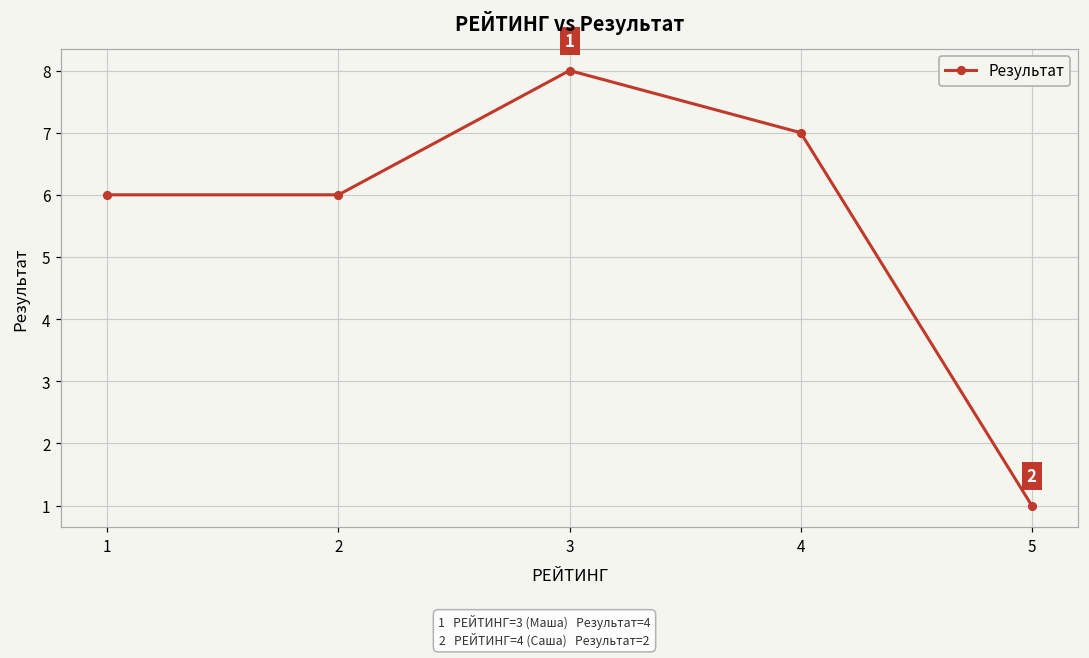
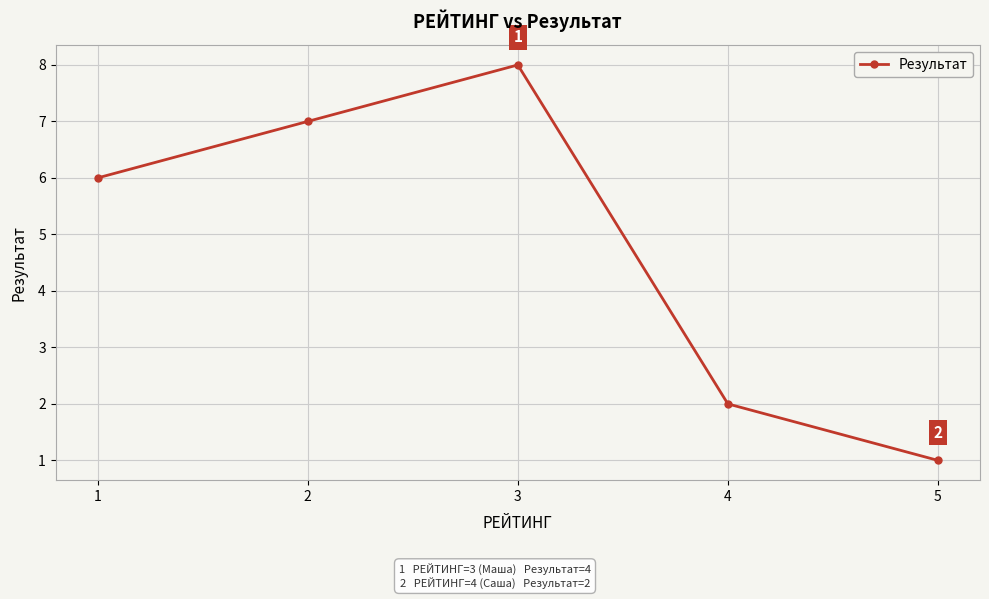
  {
    "1": 6,
-   "2": 6,
-   "4": 7
+   "2": 7,
+   "4": 2
  }
